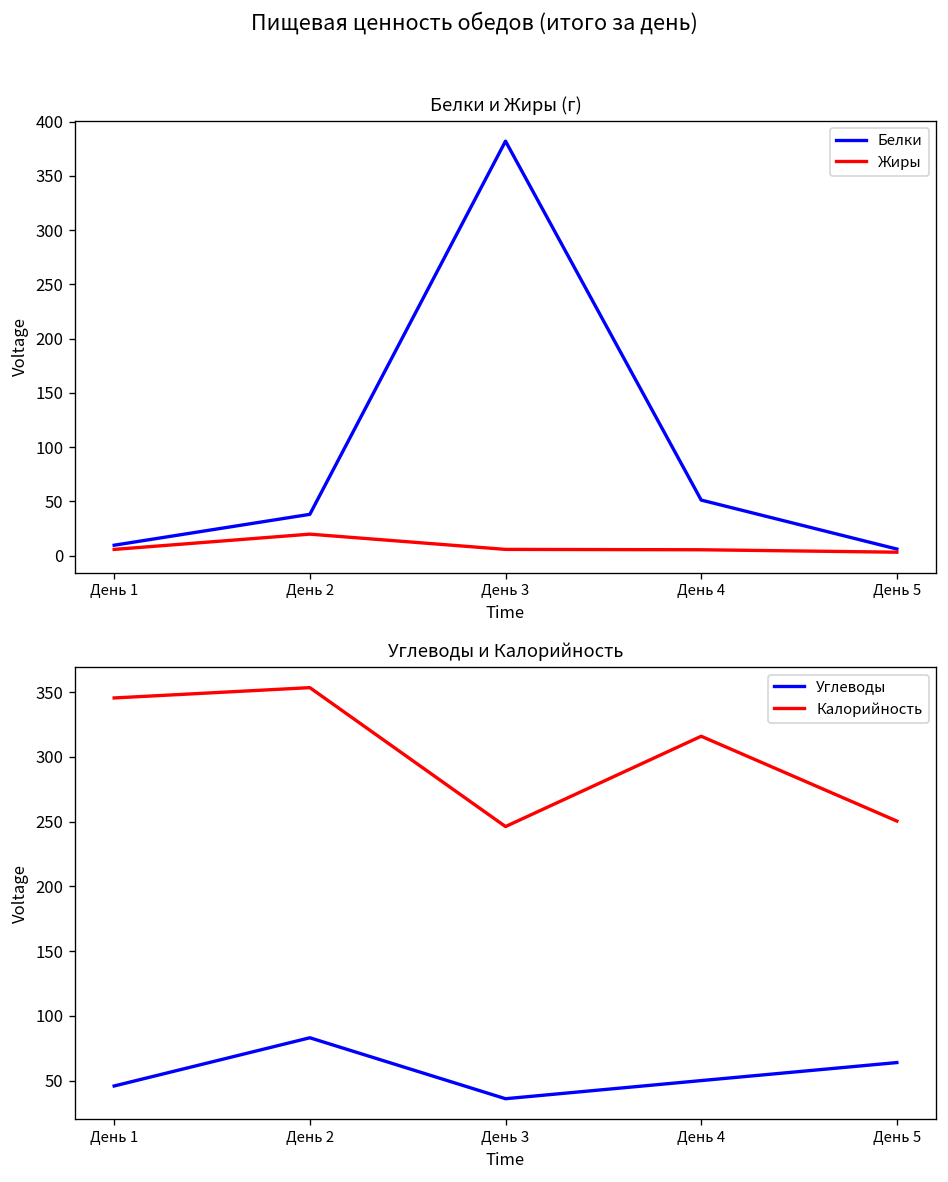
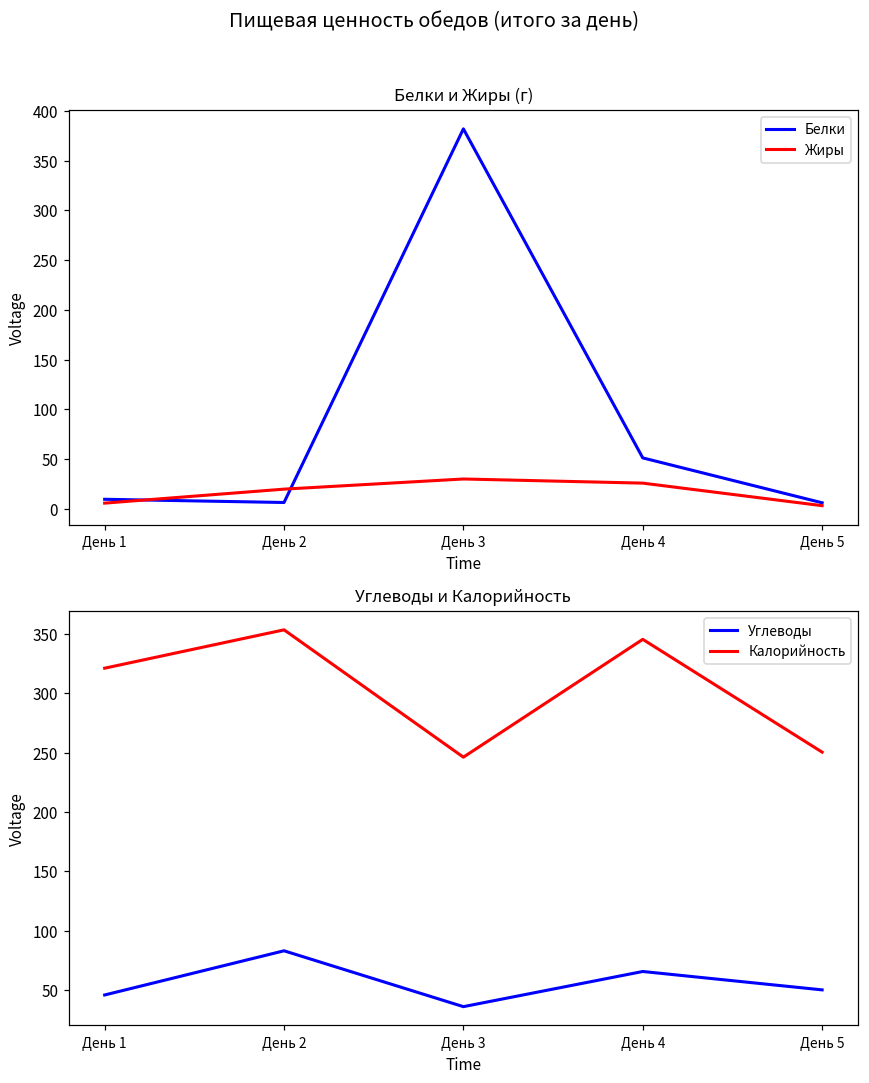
  {
    "Белки и Жиры (г)": {
      "Белки": {
        "День 1": 10,
-       "День 2": 40,
+       "День 2": 10,
        "День 3": 380,
        "День 4": 50,
        "День 5": 10
      },
      "Жиры": {
        "День 1": 10,
        "День 2": 20,
-       "День 3": 10,
-       "День 4": 10,
+       "День 3": 30,
+       "День 4": 30,
        "День 5": 0
      }
    },
    "Углеводы и Калорийность": {
      "Углеводы": {
        "День 1": 46,
        "День 2": 83,
        "День 3": 36,
-       "День 4": 50,
-       "День 5": 64
+       "День 4": 66,
+       "День 5": 50
      },
      "Калорийность": {
-       "День 1": 345,
+       "День 1": 321,
        "День 2": 353,
        "День 3": 246,
-       "День 4": 316,
+       "День 4": 345,
        "День 5": 250
      }
    }
  }
